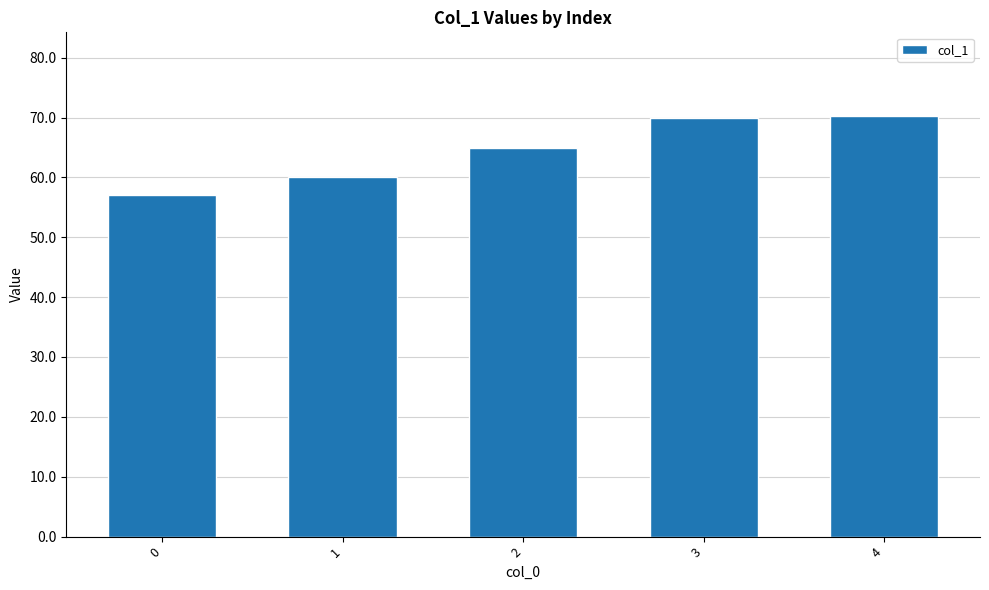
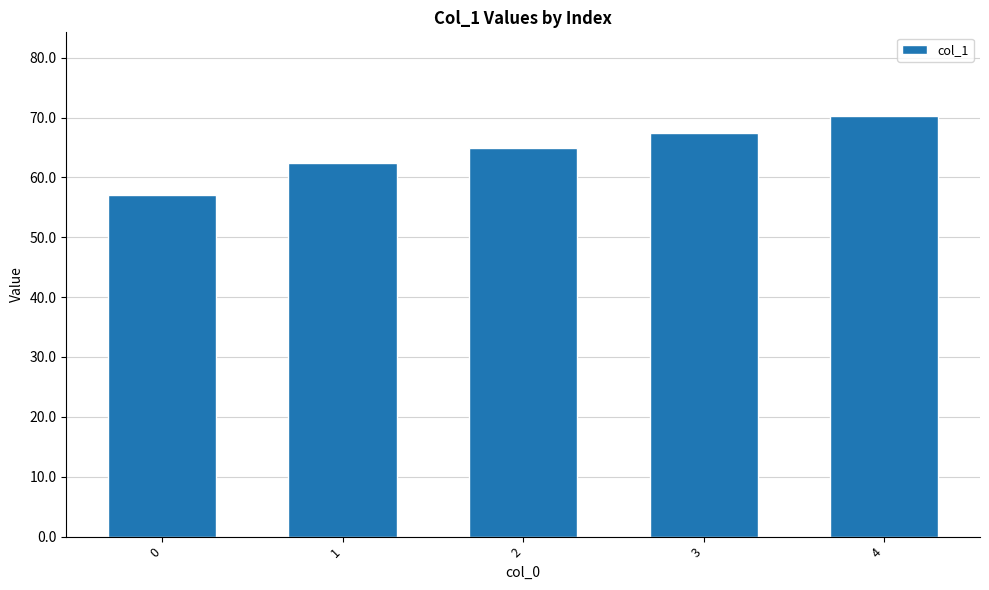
  {
    "0": 57,
-   "1": 60,
+   "1": 62,
    "2": 65,
-   "3": 70,
+   "3": 67,
    "4": 70
  }
